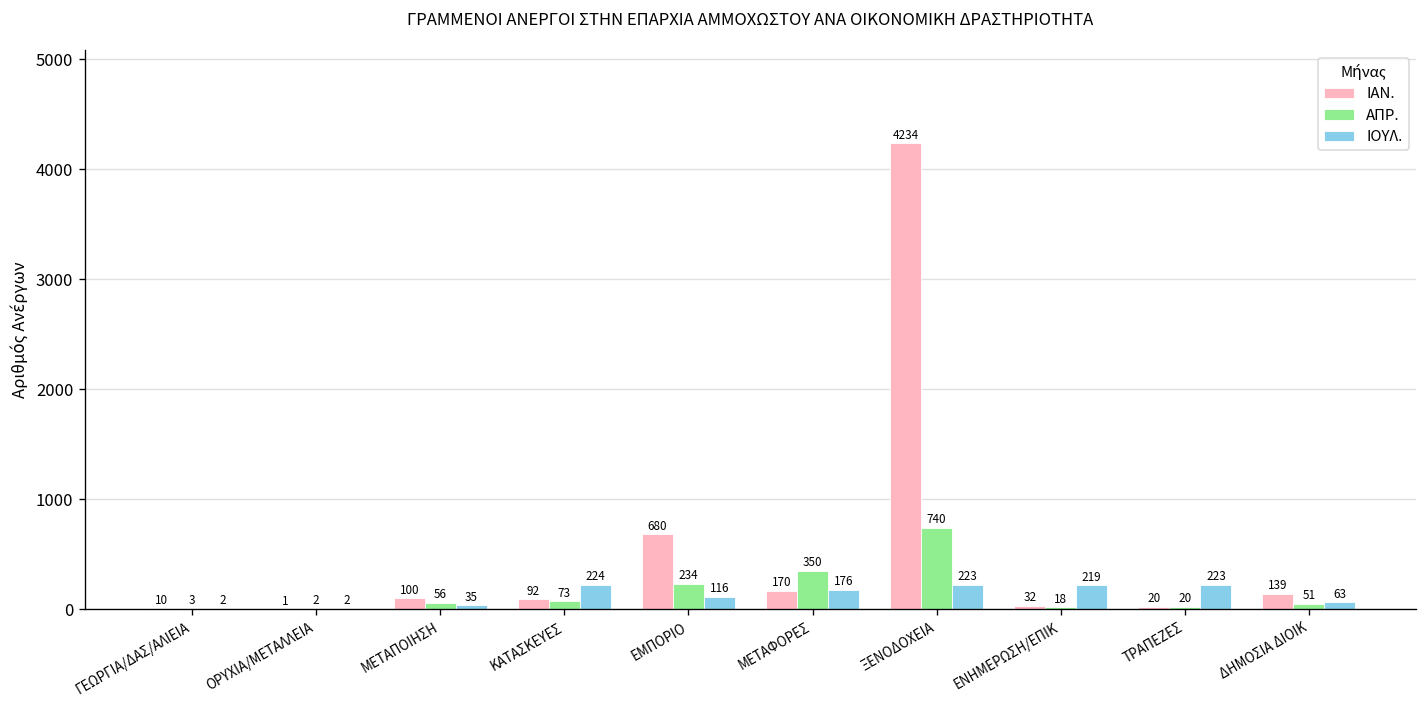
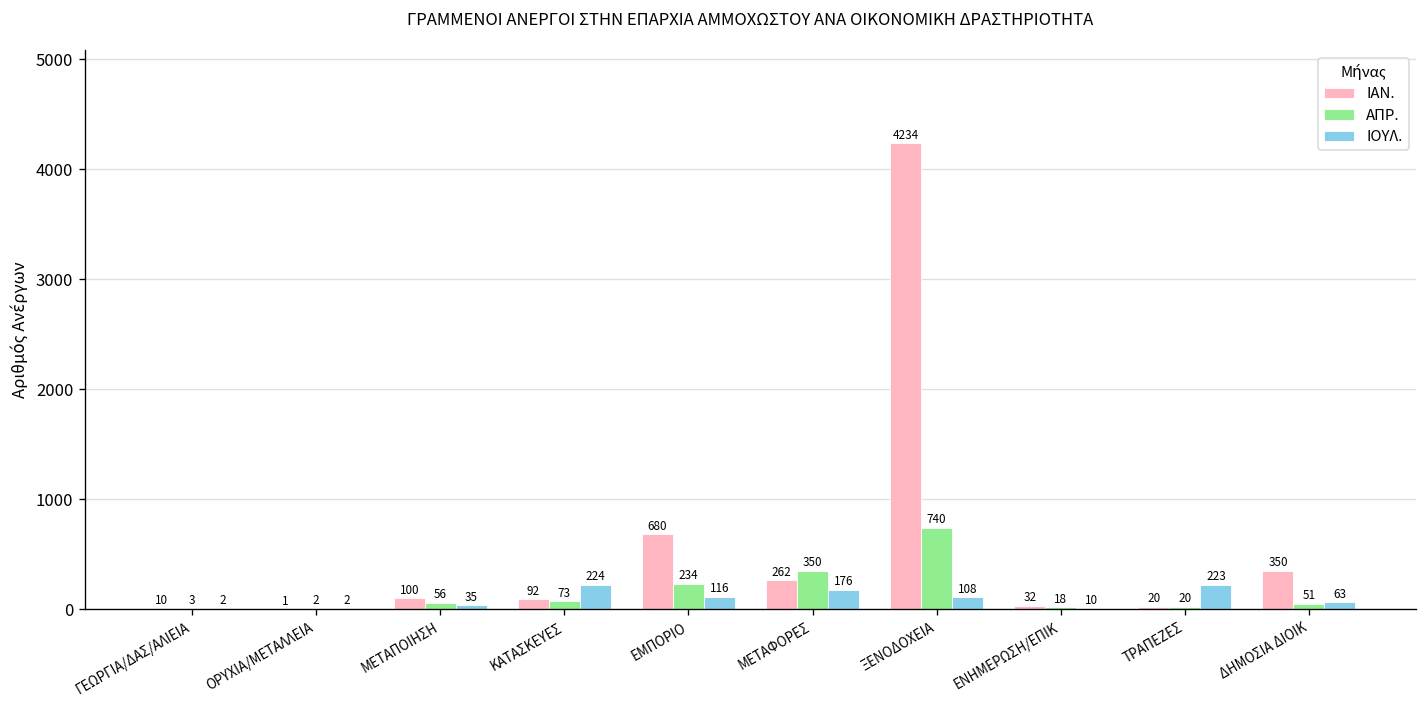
  {
    "ΙΑΝ.": {
      "ΓΕΩΡΓΙΑ/ΔΑΣ/ΑΛΙΕΙΑ": 10,
      "ΟΡΥΧΙΑ/ΜΕΤΑΛΛΕΙΑ": 1,
      "ΜΕΤΑΠΟΙΗΣΗ": 100,
      "ΚΑΤΑΣΚΕΥΕΣ": 92,
      "ΕΜΠΟΡΙΟ": 680,
-     "ΜΕΤΑΦΟΡΕΣ": 170,
+     "ΜΕΤΑΦΟΡΕΣ": 262,
      "ΞΕΝΟΔΟΧΕΙΑ": 4234,
      "ΕΝΗΜΕΡΩΣΗ/ΕΠΙΚ": 32,
      "ΤΡΑΠΕΖΕΣ": 20,
-     "ΔΗΜΟΣΙΑ ΔΙΟΙΚ": 139
+     "ΔΗΜΟΣΙΑ ΔΙΟΙΚ": 350
    },
    "ΑΠΡ.": {
      "ΓΕΩΡΓΙΑ/ΔΑΣ/ΑΛΙΕΙΑ": 3,
      "ΟΡΥΧΙΑ/ΜΕΤΑΛΛΕΙΑ": 2,
      "ΜΕΤΑΠΟΙΗΣΗ": 56,
      "ΚΑΤΑΣΚΕΥΕΣ": 73,
      "ΕΜΠΟΡΙΟ": 234,
      "ΜΕΤΑΦΟΡΕΣ": 350,
      "ΞΕΝΟΔΟΧΕΙΑ": 740,
      "ΕΝΗΜΕΡΩΣΗ/ΕΠΙΚ": 18,
      "ΤΡΑΠΕΖΕΣ": 20,
      "ΔΗΜΟΣΙΑ ΔΙΟΙΚ": 51
    },
    "ΙΟΥΛ.": {
      "ΓΕΩΡΓΙΑ/ΔΑΣ/ΑΛΙΕΙΑ": 2,
      "ΟΡΥΧΙΑ/ΜΕΤΑΛΛΕΙΑ": 2,
      "ΜΕΤΑΠΟΙΗΣΗ": 35,
      "ΚΑΤΑΣΚΕΥΕΣ": 224,
      "ΕΜΠΟΡΙΟ": 116,
      "ΜΕΤΑΦΟΡΕΣ": 176,
-     "ΞΕΝΟΔΟΧΕΙΑ": 223,
-     "ΕΝΗΜΕΡΩΣΗ/ΕΠΙΚ": 219,
+     "ΞΕΝΟΔΟΧΕΙΑ": 108,
+     "ΕΝΗΜΕΡΩΣΗ/ΕΠΙΚ": 10,
      "ΤΡΑΠΕΖΕΣ": 223,
      "ΔΗΜΟΣΙΑ ΔΙΟΙΚ": 63
    }
  }
